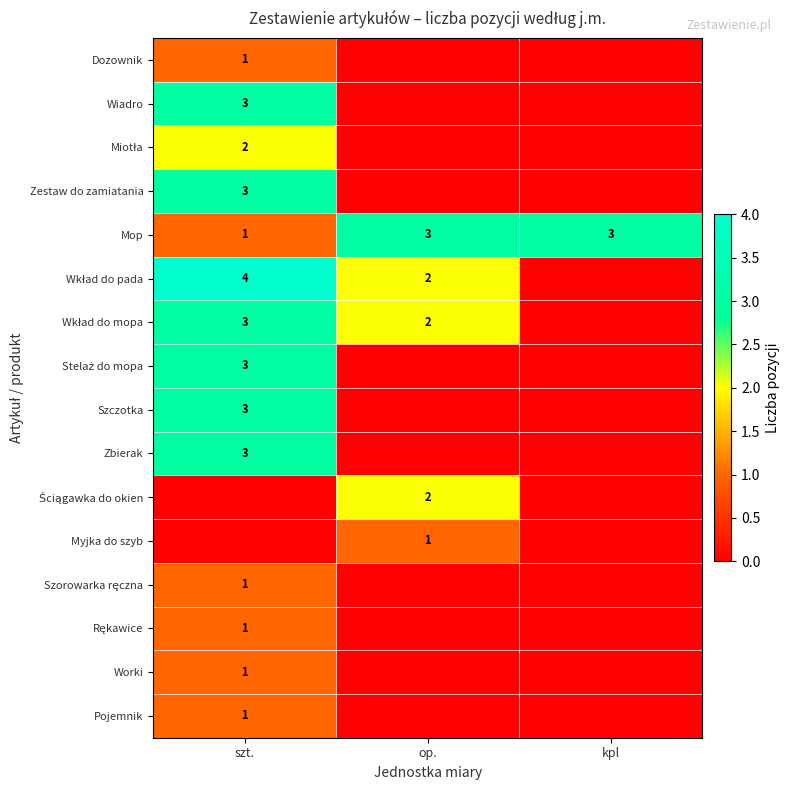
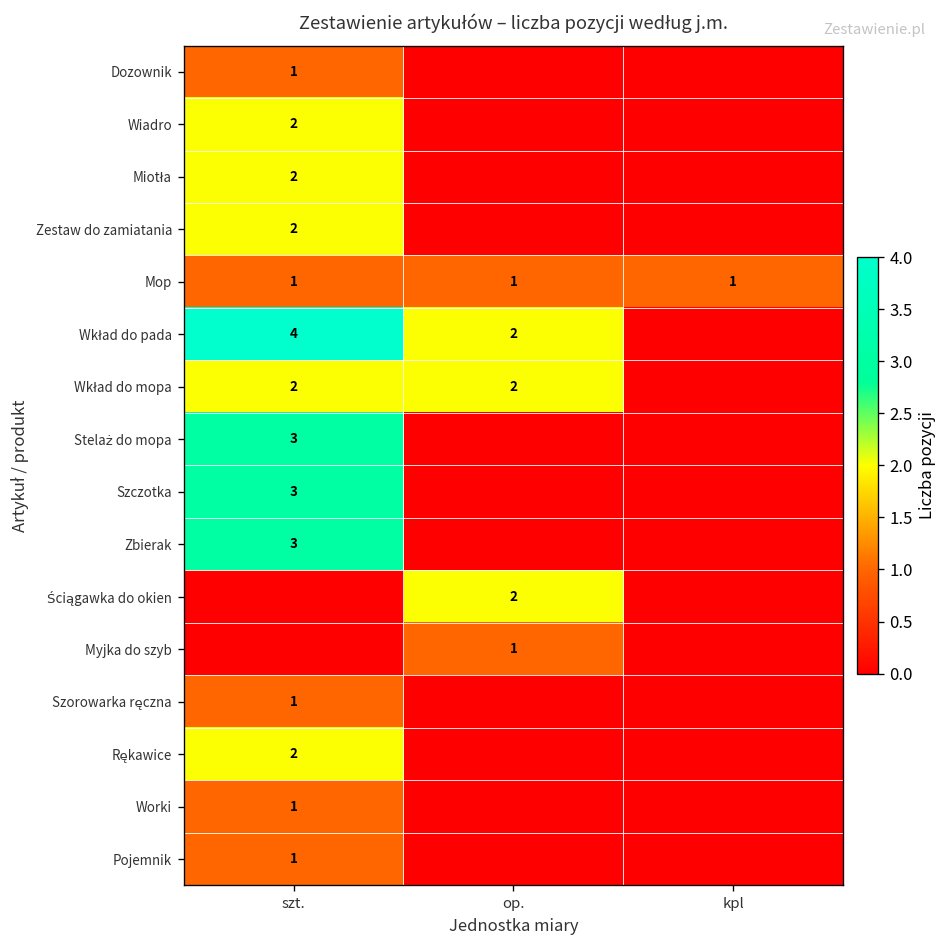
  {
    "Dozownik": {
      "szt.": 1
    },
    "Wiadro": {
-     "szt.": 3
+     "szt.": 2
    },
    "Miotła": {
      "szt.": 2
    },
    "Zestaw do zamiatania": {
-     "szt.": 3
+     "szt.": 2
    },
    "Mop": {
      "szt.": 1,
-     "op.": 3,
-     "kpl": 3
+     "op.": 1,
+     "kpl": 1
    },
    "Wkład do pada": {
      "szt.": 4,
      "op.": 2
    },
    "Wkład do mopa": {
-     "szt.": 3,
+     "szt.": 2,
      "op.": 2
    },
    "Stelaż do mopa": {
      "szt.": 3
    },
    "Szczotka": {
      "szt.": 3
    },
    "Zbierak": {
      "szt.": 3
    },
    "Ściągawka do okien": {
      "op.": 2
    },
    "Myjka do szyb": {
      "op.": 1
    },
    "Szorowarka ręczna": {
      "szt.": 1
    },
    "Rękawice": {
-     "szt.": 1
+     "szt.": 2
    },
    "Worki": {
      "szt.": 1
    },
    "Pojemnik": {
      "szt.": 1
    }
  }
